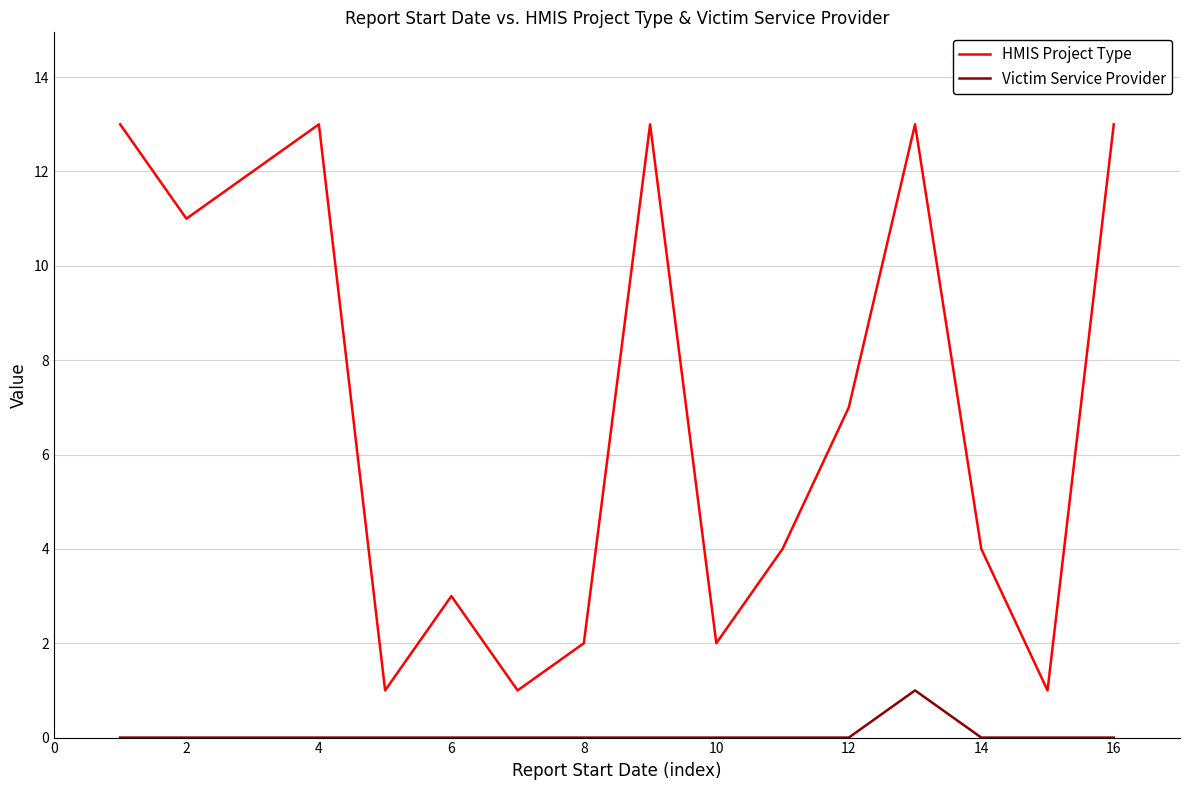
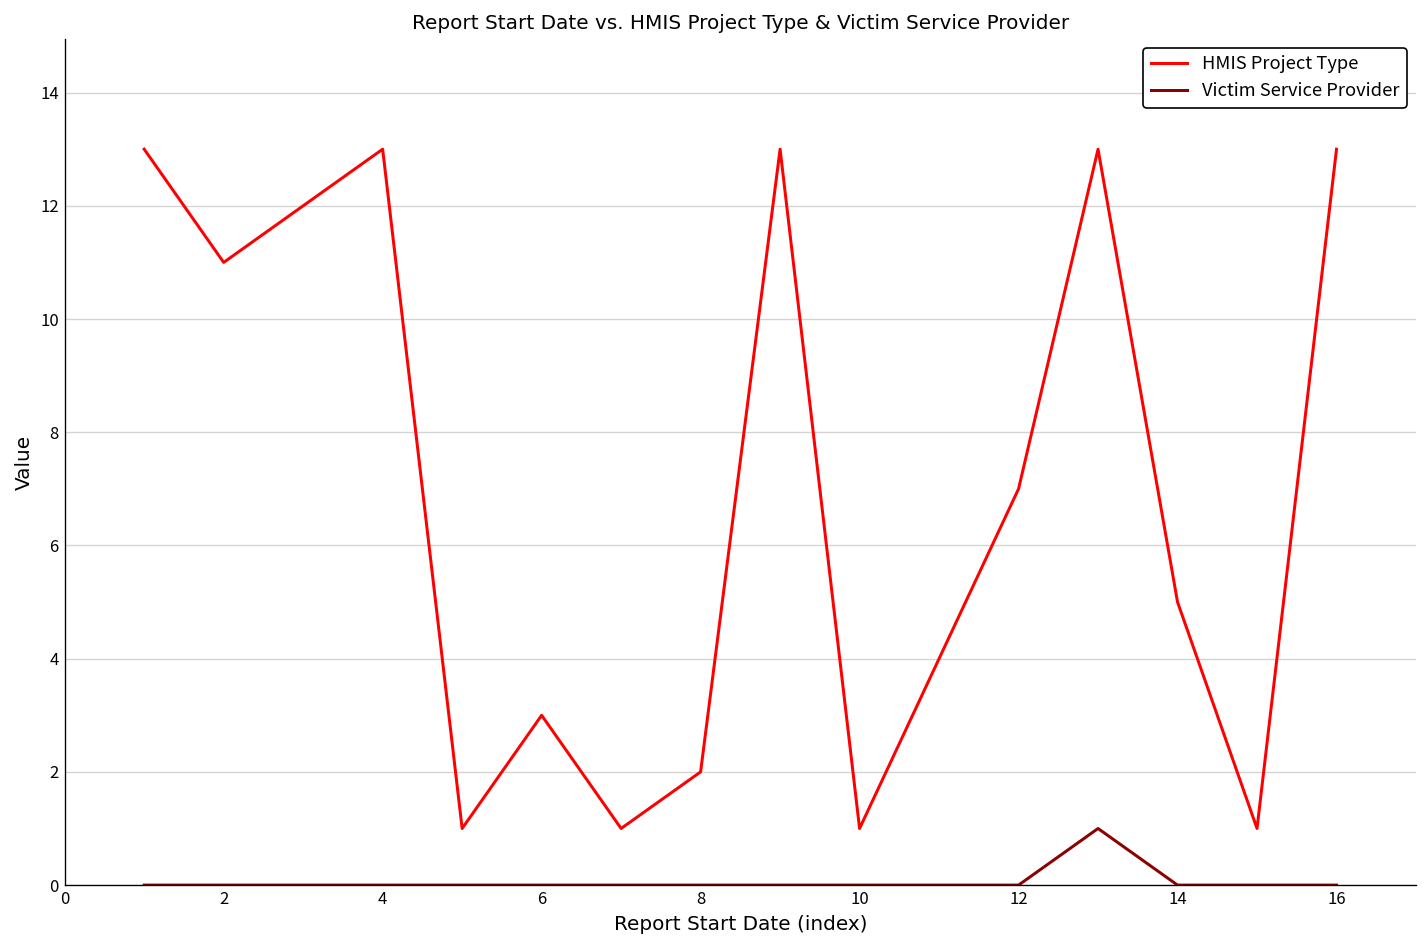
  {
    "HMIS Project Type": {
      "2": 11,
      "4": 13,
      "6": 3,
      "8": 2,
-     "10": 2,
+     "10": 1,
      "12": 7,
-     "14": 4,
+     "14": 5,
      "16": 13
    },
    "Victim Service Provider": {
      "2": 0,
      "4": 0,
      "6": 0,
      "8": 0,
      "10": 0,
      "12": 0,
      "14": 0,
      "16": 0
    }
  }
